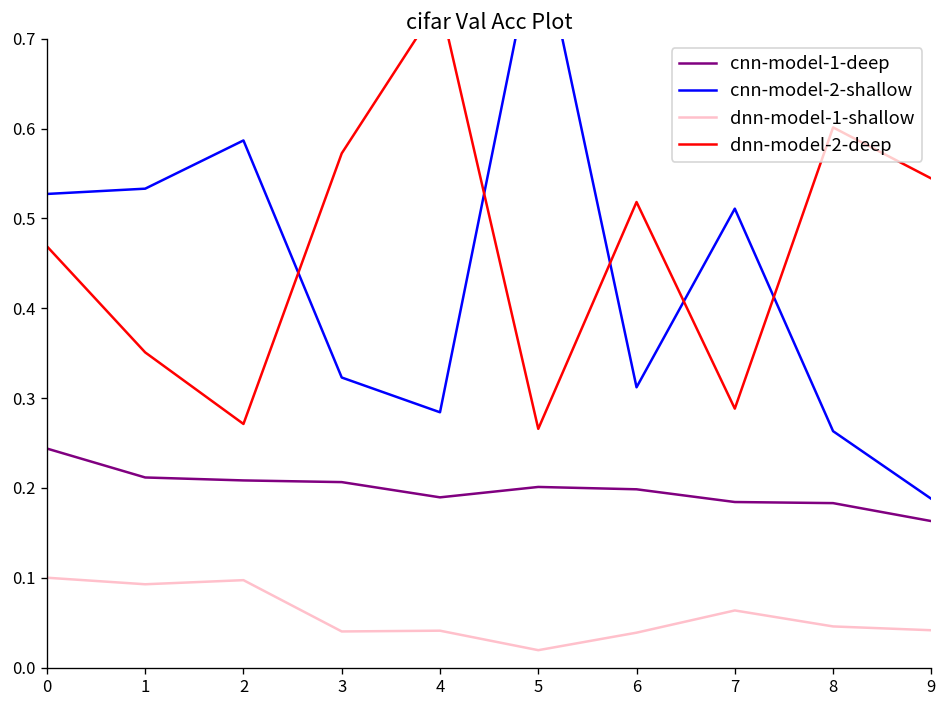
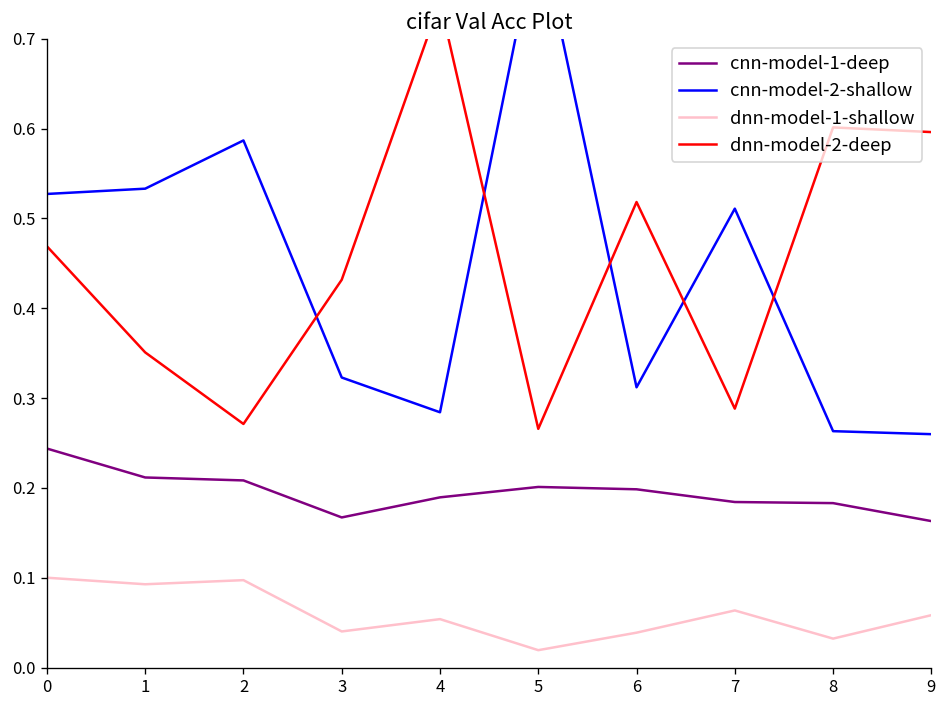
  {
    "cnn-model-1-deep": {
      "0": 0.24,
      "1": 0.21,
      "2": 0.21,
-     "3": 0.21,
+     "3": 0.17,
      "4": 0.19,
      "5": 0.20,
      "6": 0.20,
      "7": 0.18,
      "8": 0.18,
      "9": 0.16
    },
    "cnn-model-2-shallow": {
      "0": 0.53,
      "1": 0.53,
      "2": 0.59,
      "3": 0.32,
      "4": 0.28,
      "6": 0.31,
      "7": 0.51,
      "8": 0.26,
-     "9": 0.19
+     "9": 0.26
    },
    "dnn-model-1-shallow": {
      "0": 0.10,
      "1": 0.09,
      "2": 0.10,
      "3": 0.04,
-     "4": 0.04,
+     "4": 0.05,
      "5": 0.02,
      "6": 0.04,
      "7": 0.06,
-     "8": 0.05,
-     "9": 0.04
+     "8": 0.03,
+     "9": 0.06
    },
    "dnn-model-2-deep": {
      "0": 0.47,
      "1": 0.35,
      "2": 0.27,
-     "3": 0.57,
+     "3": 0.43,
      "5": 0.27,
      "6": 0.52,
      "7": 0.29,
-     "9": 0.54
+     "9": 0.60
    }
  }
